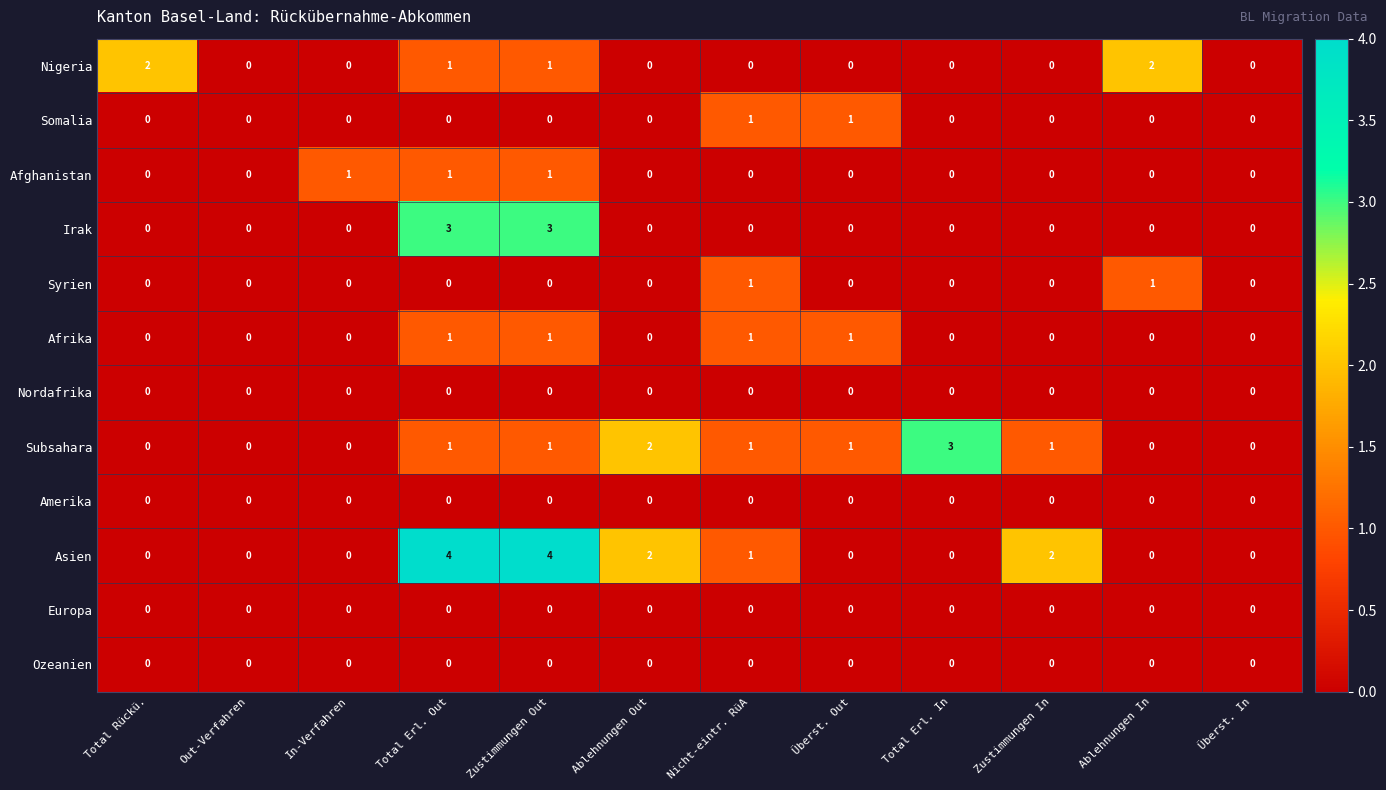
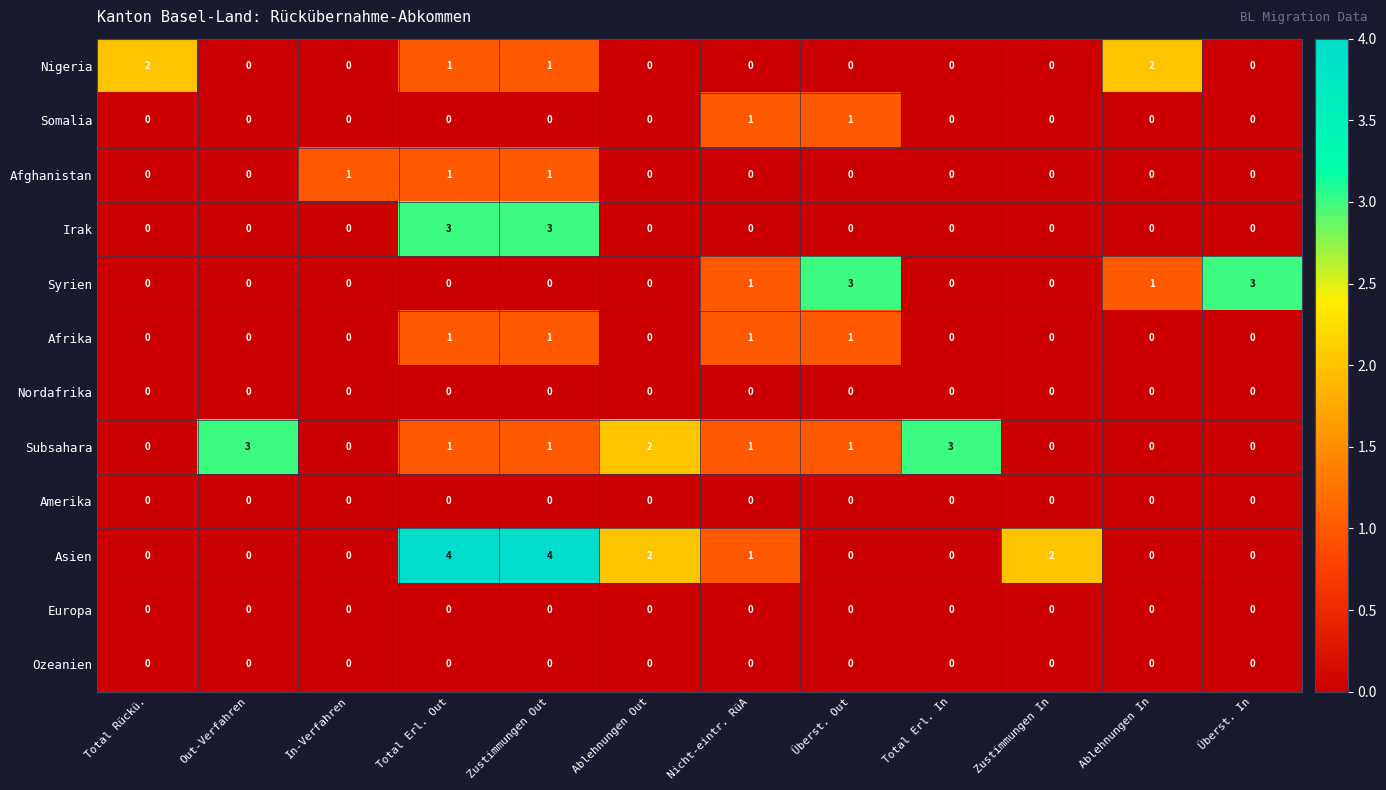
  {
    "Nigeria": {
      "Total Rückü.": 2,
      "Out-Verfahren": 0,
      "In-Verfahren": 0,
      "Total Erl. Out": 1,
      "Zustimmungen Out": 1,
      "Ablehnungen Out": 0,
      "Nicht-eintr. RüA": 0,
      "Überst. Out": 0,
      "Total Erl. In": 0,
      "Zustimmungen In": 0,
      "Ablehnungen In": 2,
      "Überst. In": 0
    },
    "Somalia": {
      "Total Rückü.": 0,
      "Out-Verfahren": 0,
      "In-Verfahren": 0,
      "Total Erl. Out": 0,
      "Zustimmungen Out": 0,
      "Ablehnungen Out": 0,
      "Nicht-eintr. RüA": 1,
      "Überst. Out": 1,
      "Total Erl. In": 0,
      "Zustimmungen In": 0,
      "Ablehnungen In": 0,
      "Überst. In": 0
    },
    "Afghanistan": {
      "Total Rückü.": 0,
      "Out-Verfahren": 0,
      "In-Verfahren": 1,
      "Total Erl. Out": 1,
      "Zustimmungen Out": 1,
      "Ablehnungen Out": 0,
      "Nicht-eintr. RüA": 0,
      "Überst. Out": 0,
      "Total Erl. In": 0,
      "Zustimmungen In": 0,
      "Ablehnungen In": 0,
      "Überst. In": 0
    },
    "Irak": {
      "Total Rückü.": 0,
      "Out-Verfahren": 0,
      "In-Verfahren": 0,
      "Total Erl. Out": 3,
      "Zustimmungen Out": 3,
      "Ablehnungen Out": 0,
      "Nicht-eintr. RüA": 0,
      "Überst. Out": 0,
      "Total Erl. In": 0,
      "Zustimmungen In": 0,
      "Ablehnungen In": 0,
      "Überst. In": 0
    },
    "Syrien": {
      "Total Rückü.": 0,
      "Out-Verfahren": 0,
      "In-Verfahren": 0,
      "Total Erl. Out": 0,
      "Zustimmungen Out": 0,
      "Ablehnungen Out": 0,
      "Nicht-eintr. RüA": 1,
-     "Überst. Out": 0,
+     "Überst. Out": 3,
      "Total Erl. In": 0,
      "Zustimmungen In": 0,
      "Ablehnungen In": 1,
-     "Überst. In": 0
+     "Überst. In": 3
    },
    "Afrika": {
      "Total Rückü.": 0,
      "Out-Verfahren": 0,
      "In-Verfahren": 0,
      "Total Erl. Out": 1,
      "Zustimmungen Out": 1,
      "Ablehnungen Out": 0,
      "Nicht-eintr. RüA": 1,
      "Überst. Out": 1,
      "Total Erl. In": 0,
      "Zustimmungen In": 0,
      "Ablehnungen In": 0,
      "Überst. In": 0
    },
    "Nordafrika": {
      "Total Rückü.": 0,
      "Out-Verfahren": 0,
      "In-Verfahren": 0,
      "Total Erl. Out": 0,
      "Zustimmungen Out": 0,
      "Ablehnungen Out": 0,
      "Nicht-eintr. RüA": 0,
      "Überst. Out": 0,
      "Total Erl. In": 0,
      "Zustimmungen In": 0,
      "Ablehnungen In": 0,
      "Überst. In": 0
    },
    "Subsahara": {
      "Total Rückü.": 0,
-     "Out-Verfahren": 0,
+     "Out-Verfahren": 3,
      "In-Verfahren": 0,
      "Total Erl. Out": 1,
      "Zustimmungen Out": 1,
      "Ablehnungen Out": 2,
      "Nicht-eintr. RüA": 1,
      "Überst. Out": 1,
      "Total Erl. In": 3,
-     "Zustimmungen In": 1,
+     "Zustimmungen In": 0,
      "Ablehnungen In": 0,
      "Überst. In": 0
    },
    "Amerika": {
      "Total Rückü.": 0,
      "Out-Verfahren": 0,
      "In-Verfahren": 0,
      "Total Erl. Out": 0,
      "Zustimmungen Out": 0,
      "Ablehnungen Out": 0,
      "Nicht-eintr. RüA": 0,
      "Überst. Out": 0,
      "Total Erl. In": 0,
      "Zustimmungen In": 0,
      "Ablehnungen In": 0,
      "Überst. In": 0
    },
    "Asien": {
      "Total Rückü.": 0,
      "Out-Verfahren": 0,
      "In-Verfahren": 0,
      "Total Erl. Out": 4,
      "Zustimmungen Out": 4,
      "Ablehnungen Out": 2,
      "Nicht-eintr. RüA": 1,
      "Überst. Out": 0,
      "Total Erl. In": 0,
      "Zustimmungen In": 2,
      "Ablehnungen In": 0,
      "Überst. In": 0
    },
    "Europa": {
      "Total Rückü.": 0,
      "Out-Verfahren": 0,
      "In-Verfahren": 0,
      "Total Erl. Out": 0,
      "Zustimmungen Out": 0,
      "Ablehnungen Out": 0,
      "Nicht-eintr. RüA": 0,
      "Überst. Out": 0,
      "Total Erl. In": 0,
      "Zustimmungen In": 0,
      "Ablehnungen In": 0,
      "Überst. In": 0
    },
    "Ozeanien": {
      "Total Rückü.": 0,
      "Out-Verfahren": 0,
      "In-Verfahren": 0,
      "Total Erl. Out": 0,
      "Zustimmungen Out": 0,
      "Ablehnungen Out": 0,
      "Nicht-eintr. RüA": 0,
      "Überst. Out": 0,
      "Total Erl. In": 0,
      "Zustimmungen In": 0,
      "Ablehnungen In": 0,
      "Überst. In": 0
    }
  }
